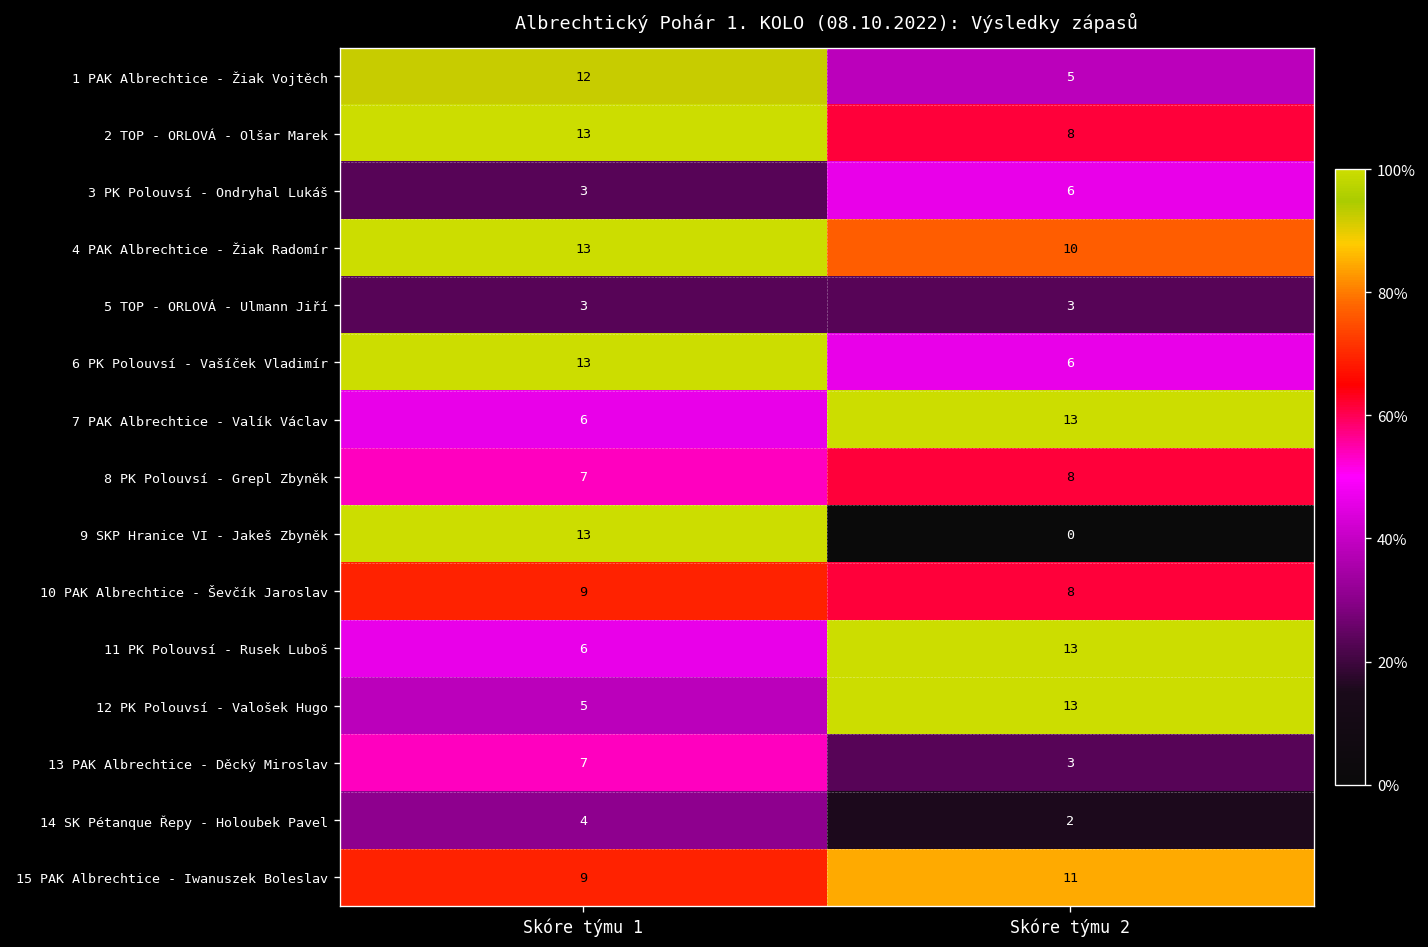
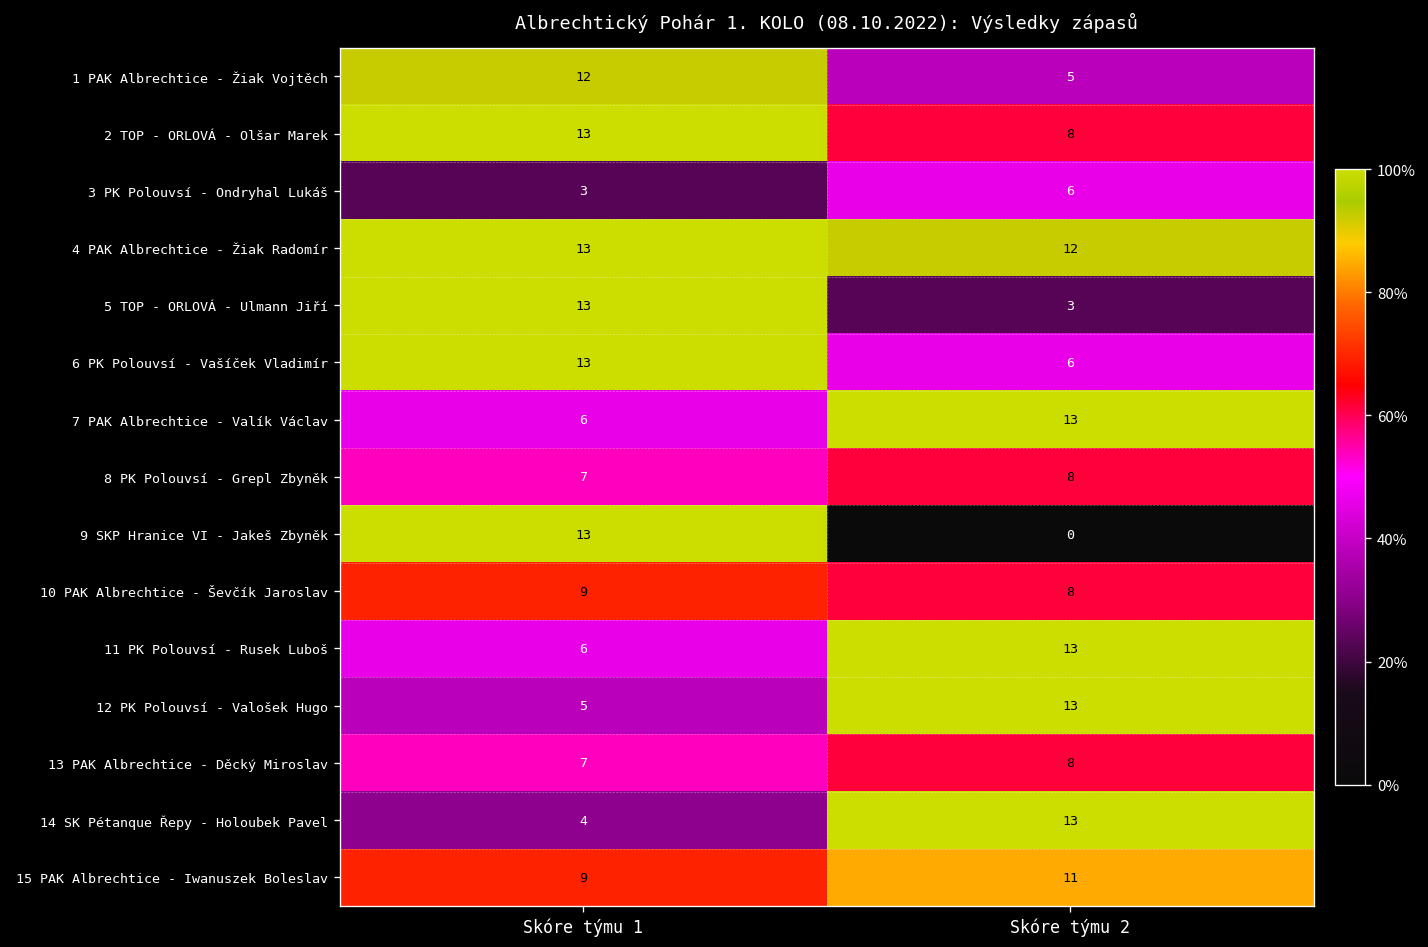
  {
    "1 PAK Albrechtice - Žiak Vojtěch": {
      "Skóre týmu 1": 12,
      "Skóre týmu 2": 5
    },
    "2 TOP - ORLOVÁ - Olšar Marek": {
      "Skóre týmu 1": 13,
      "Skóre týmu 2": 8
    },
    "3 PK Polouvsí - Ondryhal Lukáš": {
      "Skóre týmu 1": 3,
      "Skóre týmu 2": 6
    },
    "4 PAK Albrechtice - Žiak Radomír": {
      "Skóre týmu 1": 13,
-     "Skóre týmu 2": 10
+     "Skóre týmu 2": 12
    },
    "5 TOP - ORLOVÁ - Ulmann Jiří": {
-     "Skóre týmu 1": 3,
+     "Skóre týmu 1": 13,
      "Skóre týmu 2": 3
    },
    "6 PK Polouvsí - Vašíček Vladimír": {
      "Skóre týmu 1": 13,
      "Skóre týmu 2": 6
    },
    "7 PAK Albrechtice - Valík Václav": {
      "Skóre týmu 1": 6,
      "Skóre týmu 2": 13
    },
    "8 PK Polouvsí - Grepl Zbyněk": {
      "Skóre týmu 1": 7,
      "Skóre týmu 2": 8
    },
    "9 SKP Hranice VI - Jakeš Zbyněk": {
      "Skóre týmu 1": 13,
      "Skóre týmu 2": 0
    },
    "10 PAK Albrechtice - Ševčík Jaroslav": {
      "Skóre týmu 1": 9,
      "Skóre týmu 2": 8
    },
    "11 PK Polouvsí - Rusek Luboš": {
      "Skóre týmu 1": 6,
      "Skóre týmu 2": 13
    },
    "12 PK Polouvsí - Valošek Hugo": {
      "Skóre týmu 1": 5,
      "Skóre týmu 2": 13
    },
    "13 PAK Albrechtice - Děcký Miroslav": {
      "Skóre týmu 1": 7,
-     "Skóre týmu 2": 3
+     "Skóre týmu 2": 8
    },
    "14 SK Pétanque Řepy - Holoubek Pavel": {
      "Skóre týmu 1": 4,
-     "Skóre týmu 2": 2
+     "Skóre týmu 2": 13
    },
    "15 PAK Albrechtice - Iwanuszek Boleslav": {
      "Skóre týmu 1": 9,
      "Skóre týmu 2": 11
    }
  }
